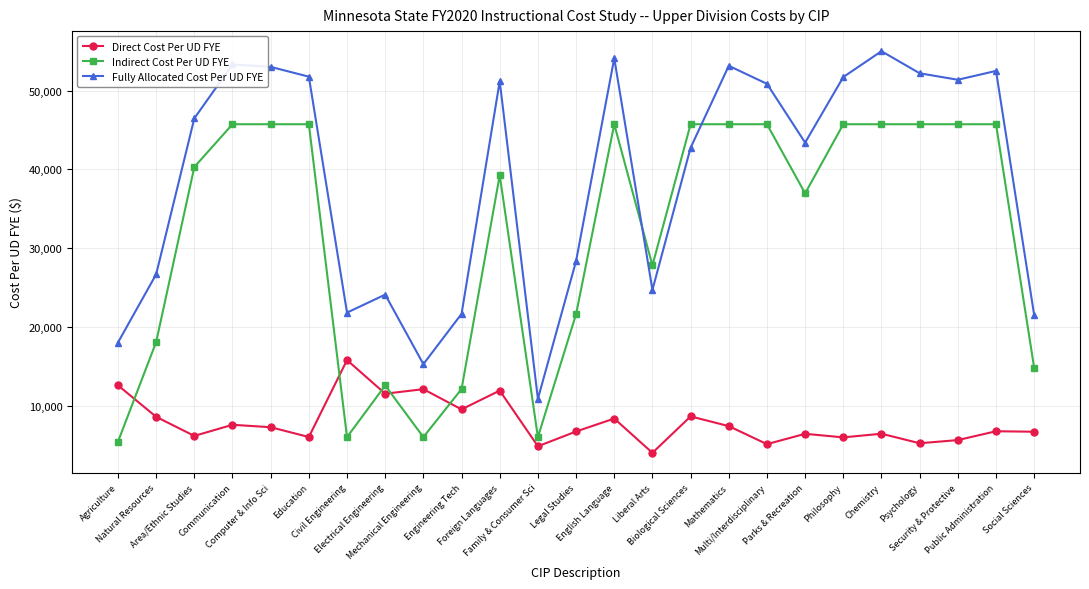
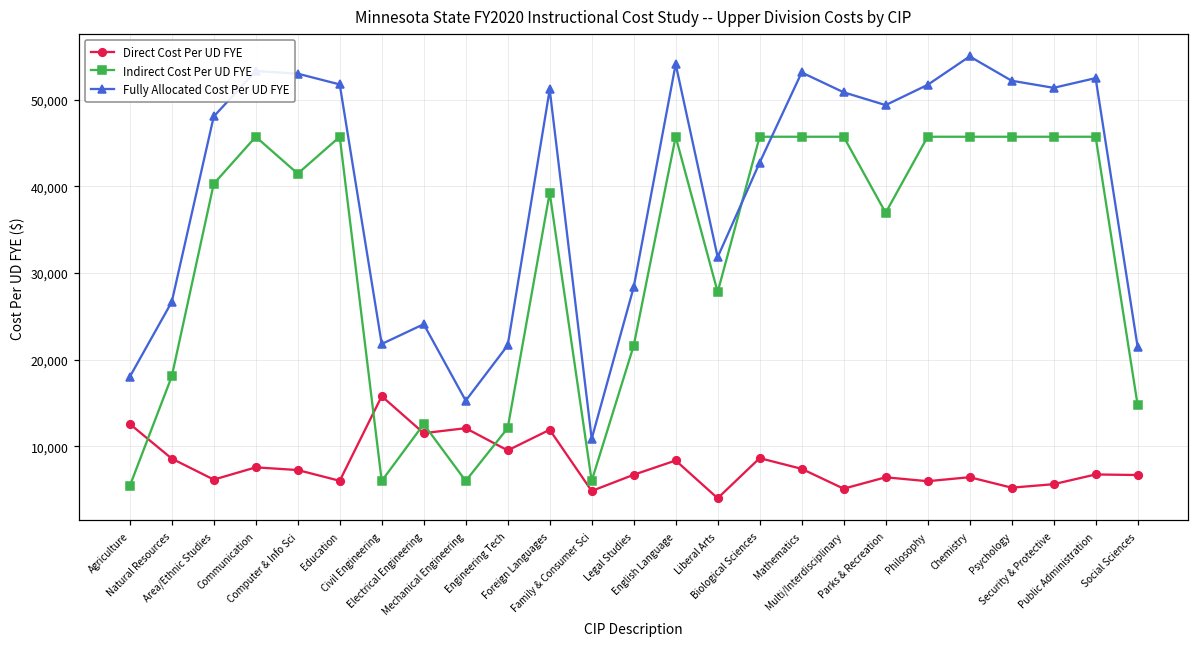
  {
    "Direct Cost Per UD FYE": {
      "Agriculture": "13,000",
      "Natural Resources": "9,000",
      "Area/Ethnic Studies": "6,000",
      "Communication": "8,000",
      "Computer & Info Sci": "7,000",
      "Education": "6,000",
      "Civil Engineering": "16,000",
      "Electrical Engineering": "12,000",
      "Mechanical Engineering": "12,000",
      "Engineering Tech": "10,000",
      "Foreign Languages": "12,000",
      "Family & Consumer Sci": "5,000",
      "Legal Studies": "7,000",
      "English Language": "8,000",
      "Liberal Arts": "4,000",
      "Biological Sciences": "9,000",
      "Mathematics": "7,000",
      "Multi/Interdisciplinary": "5,000",
      "Parks & Recreation": "6,000",
      "Philosophy": "6,000",
      "Chemistry": "6,000",
      "Psychology": "5,000",
      "Security & Protective": "6,000",
      "Public Administration": "7,000",
      "Social Sciences": "7,000"
    },
    "Indirect Cost Per UD FYE": {
      "Agriculture": "5,000",
      "Natural Resources": "18,000",
      "Area/Ethnic Studies": "40,000",
      "Communication": "46,000",
-     "Computer & Info Sci": "46,000",
+     "Computer & Info Sci": "41,000",
      "Education": "46,000",
      "Civil Engineering": "6,000",
      "Electrical Engineering": "13,000",
      "Mechanical Engineering": "6,000",
      "Engineering Tech": "12,000",
      "Foreign Languages": "39,000",
      "Family & Consumer Sci": "6,000",
      "Legal Studies": "22,000",
      "English Language": "46,000",
      "Liberal Arts": "28,000",
      "Biological Sciences": "46,000",
      "Mathematics": "46,000",
      "Multi/Interdisciplinary": "46,000",
      "Parks & Recreation": "37,000",
      "Philosophy": "46,000",
      "Chemistry": "46,000",
      "Psychology": "46,000",
      "Security & Protective": "46,000",
      "Public Administration": "46,000",
      "Social Sciences": "15,000"
    },
    "Fully Allocated Cost Per UD FYE": {
      "Agriculture": "18,000",
      "Natural Resources": "27,000",
-     "Area/Ethnic Studies": "46,000",
+     "Area/Ethnic Studies": "48,000",
      "Computer & Info Sci": "53,000",
      "Education": "52,000",
      "Civil Engineering": "22,000",
      "Electrical Engineering": "24,000",
      "Mechanical Engineering": "15,000",
      "Engineering Tech": "22,000",
      "Foreign Languages": "51,000",
      "Family & Consumer Sci": "11,000",
      "Legal Studies": "28,000",
      "English Language": "54,000",
-     "Liberal Arts": "25,000",
+     "Liberal Arts": "32,000",
      "Biological Sciences": "43,000",
      "Mathematics": "53,000",
      "Multi/Interdisciplinary": "51,000",
-     "Parks & Recreation": "43,000",
+     "Parks & Recreation": "49,000",
      "Philosophy": "52,000",
      "Chemistry": "55,000",
      "Psychology": "52,000",
      "Security & Protective": "51,000",
      "Public Administration": "52,000",
      "Social Sciences": "21,000"
    }
  }
